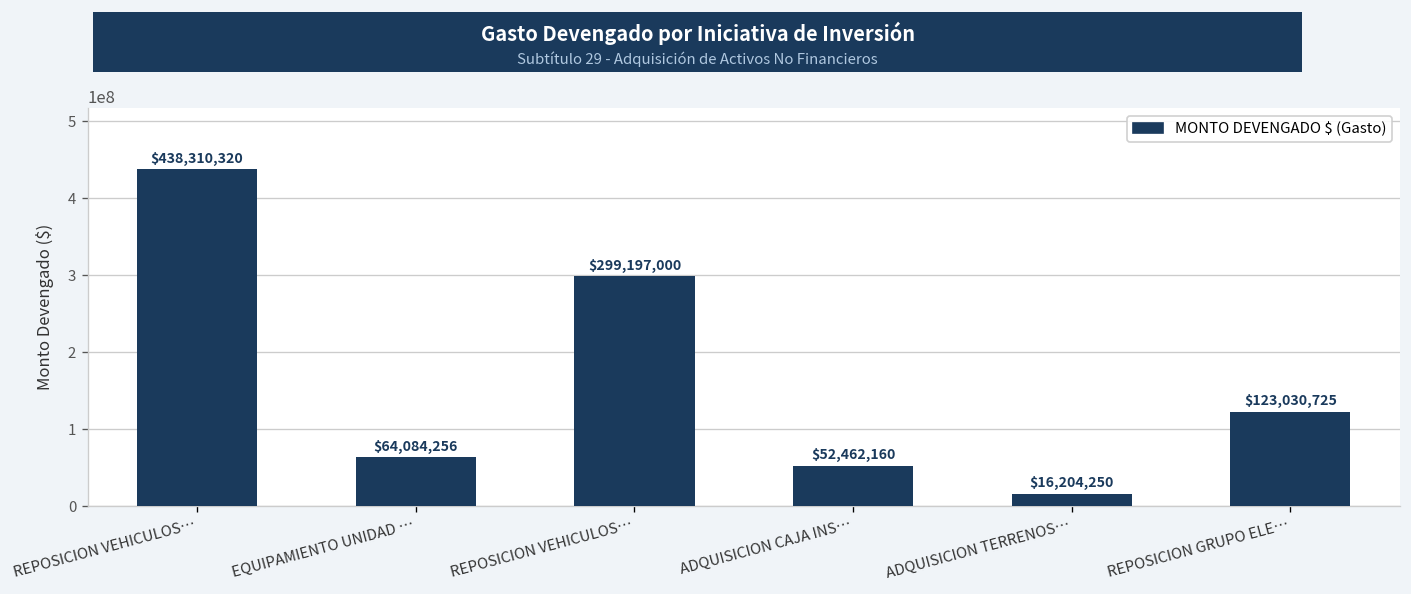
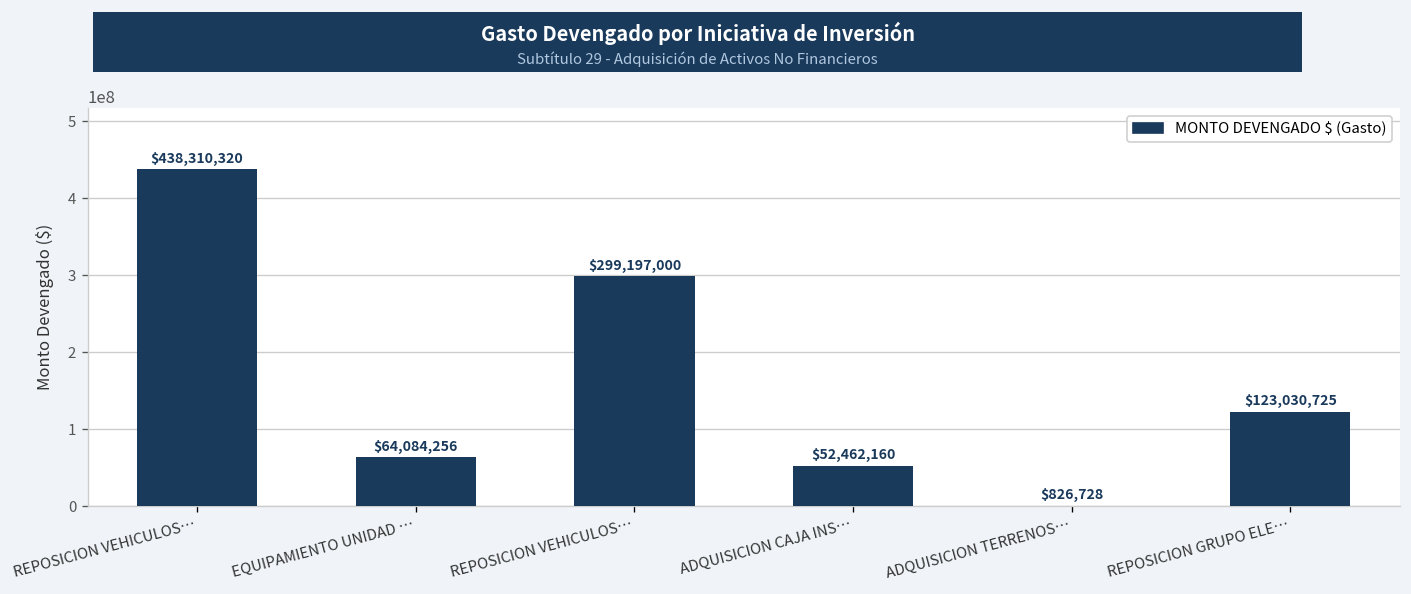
  {
    "EQUIPAMIENTO UNIDAD …": "$64,084,256",
    "ADQUISICION CAJA INS…": "$52,462,160",
-   "ADQUISICION TERRENOS…": "$16,204,250",
+   "ADQUISICION TERRENOS…": "$826,728",
    "REPOSICION GRUPO ELE…": "$123,030,725"
  }
